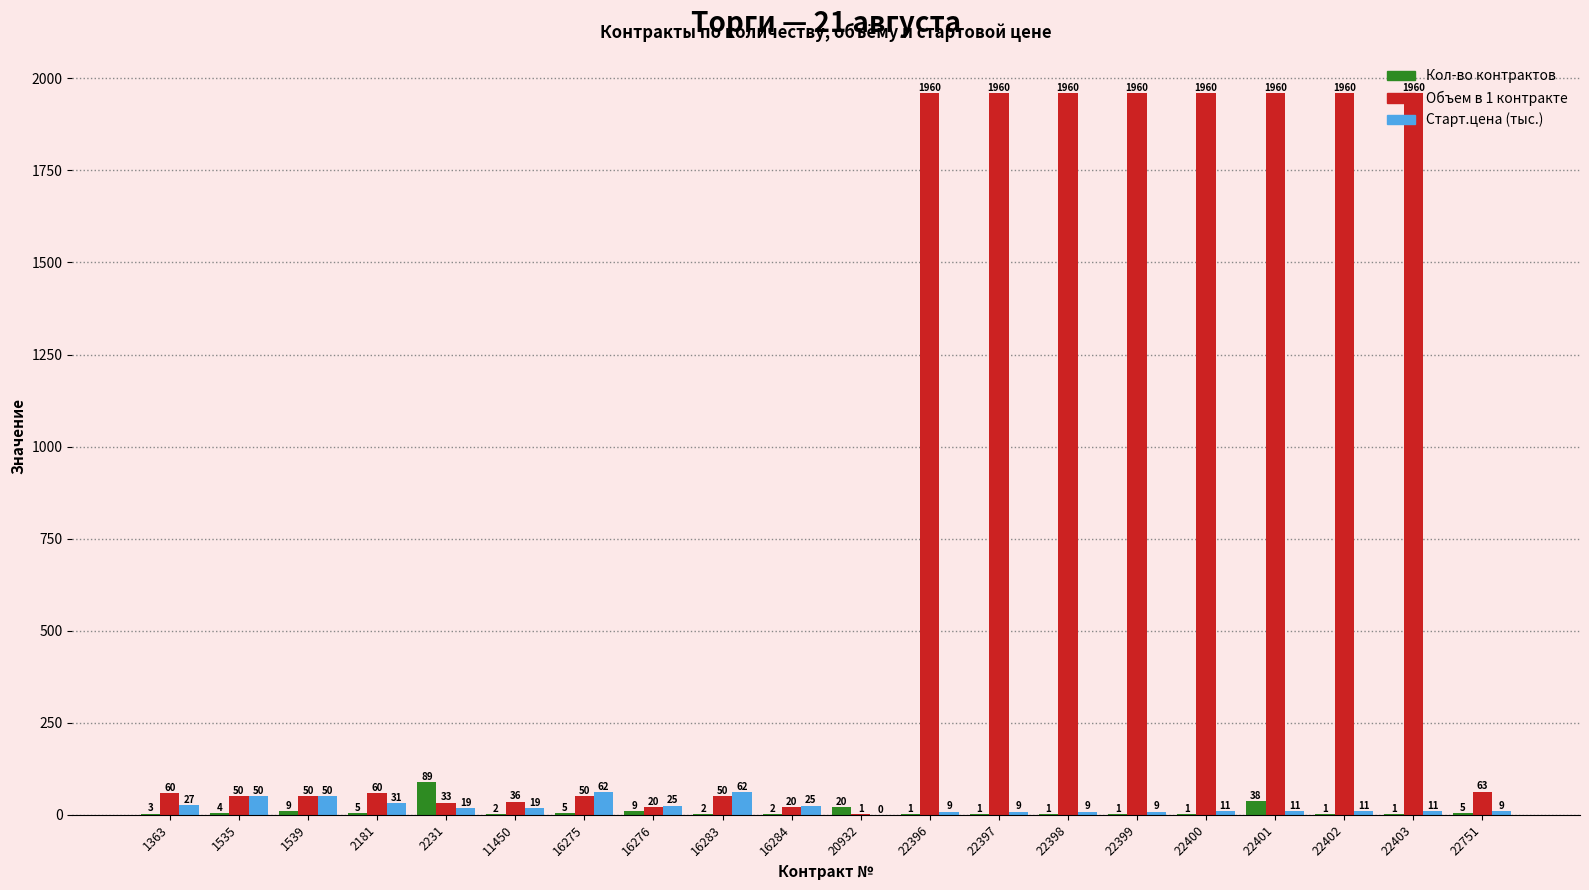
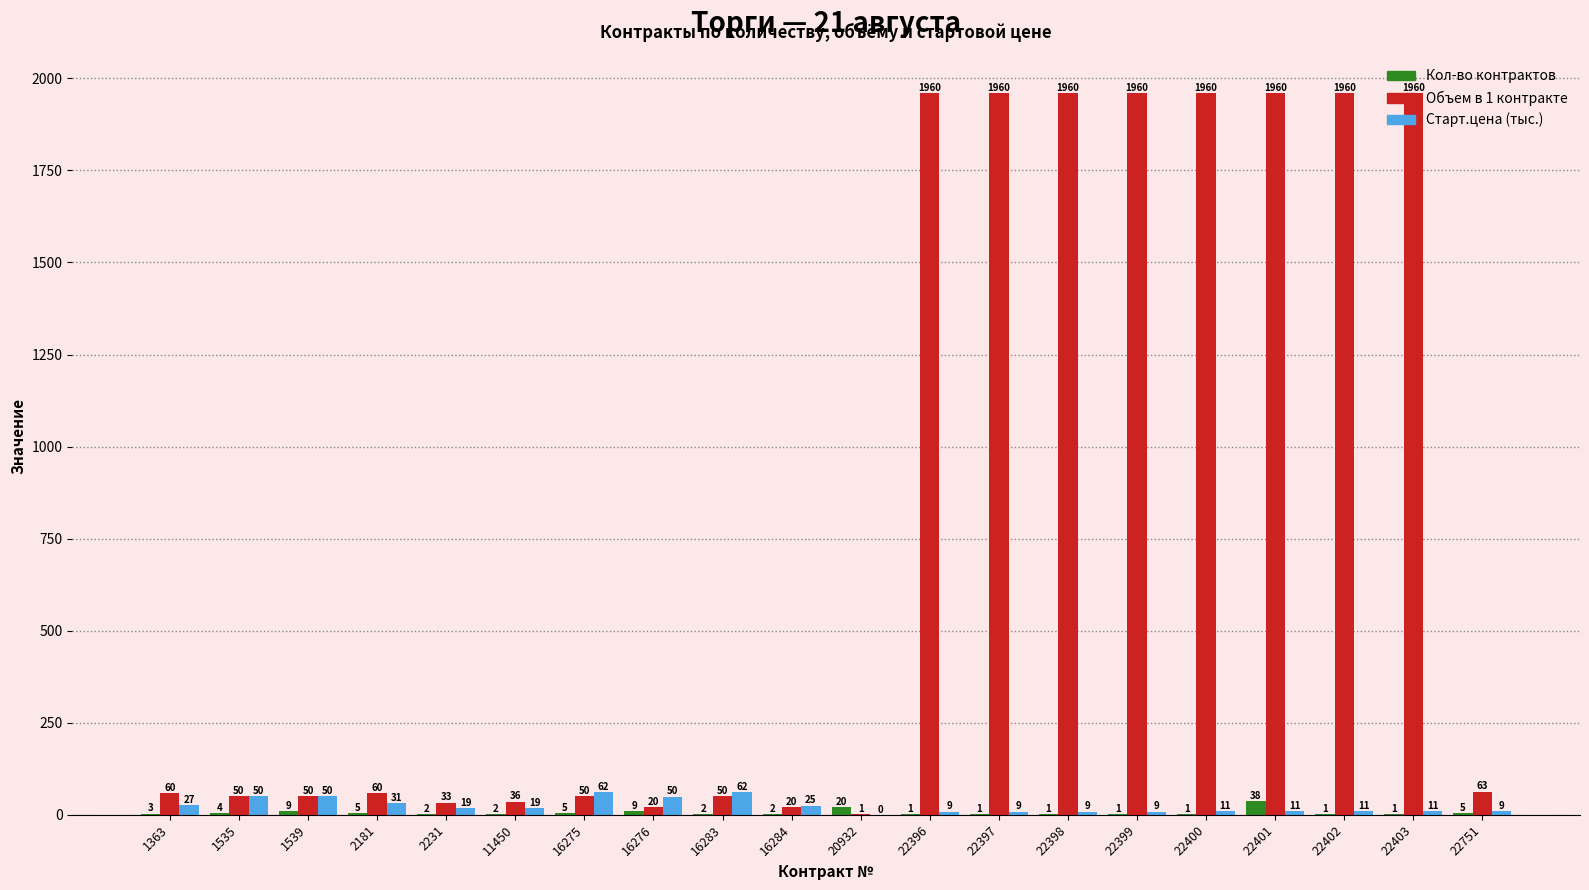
  {
    "Кол-во контрактов": {
      "1363": 3,
      "1535": 4,
      "1539": 9,
      "2181": 5,
-     "2231": 89,
+     "2231": 2,
      "11450": 2,
      "16275": 5,
      "16276": 9,
      "16283": 2,
      "16284": 2,
      "20932": 20,
      "22396": 1,
      "22397": 1,
      "22398": 1,
      "22399": 1,
      "22400": 1,
      "22401": 38,
      "22402": 1,
      "22403": 1,
      "22751": 5
    },
    "Объем в 1 контракте": {
      "1363": 60,
      "1535": 50,
      "1539": 50,
      "2181": 60,
      "2231": 33,
      "11450": 36,
      "16275": 50,
      "16276": 20,
      "16283": 50,
      "16284": 20,
      "20932": 1,
      "22396": 1960,
      "22397": 1960,
      "22398": 1960,
      "22399": 1960,
      "22400": 1960,
      "22401": 1960,
      "22402": 1960,
      "22403": 1960,
      "22751": 63
    },
    "Старт.цена (тыс.)": {
      "1363": 27,
      "1535": 50,
      "1539": 50,
      "2181": 31,
      "2231": 19,
      "11450": 19,
      "16275": 62,
-     "16276": 25,
+     "16276": 50,
      "16283": 62,
      "16284": 25,
      "20932": 0,
      "22396": 9,
      "22397": 9,
      "22398": 9,
      "22399": 9,
      "22400": 11,
      "22401": 11,
      "22402": 11,
      "22403": 11,
      "22751": 9
    }
  }
